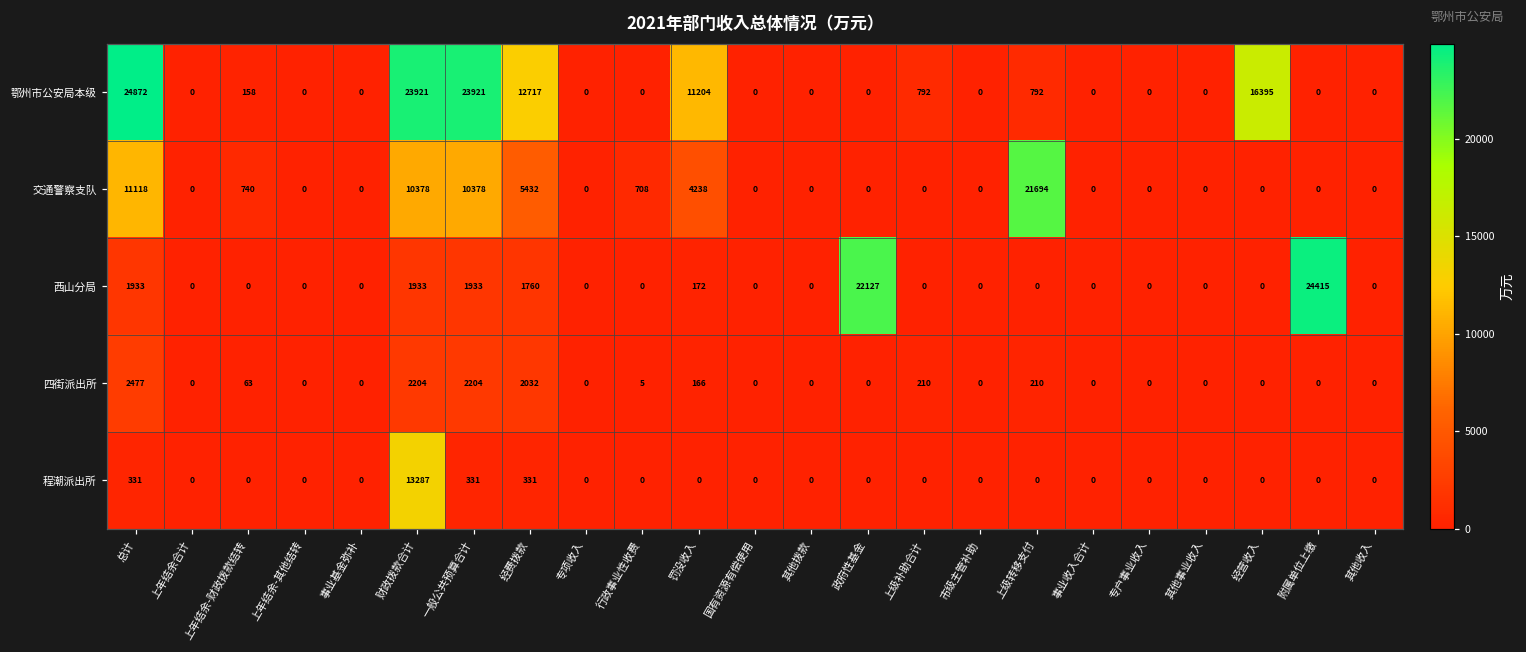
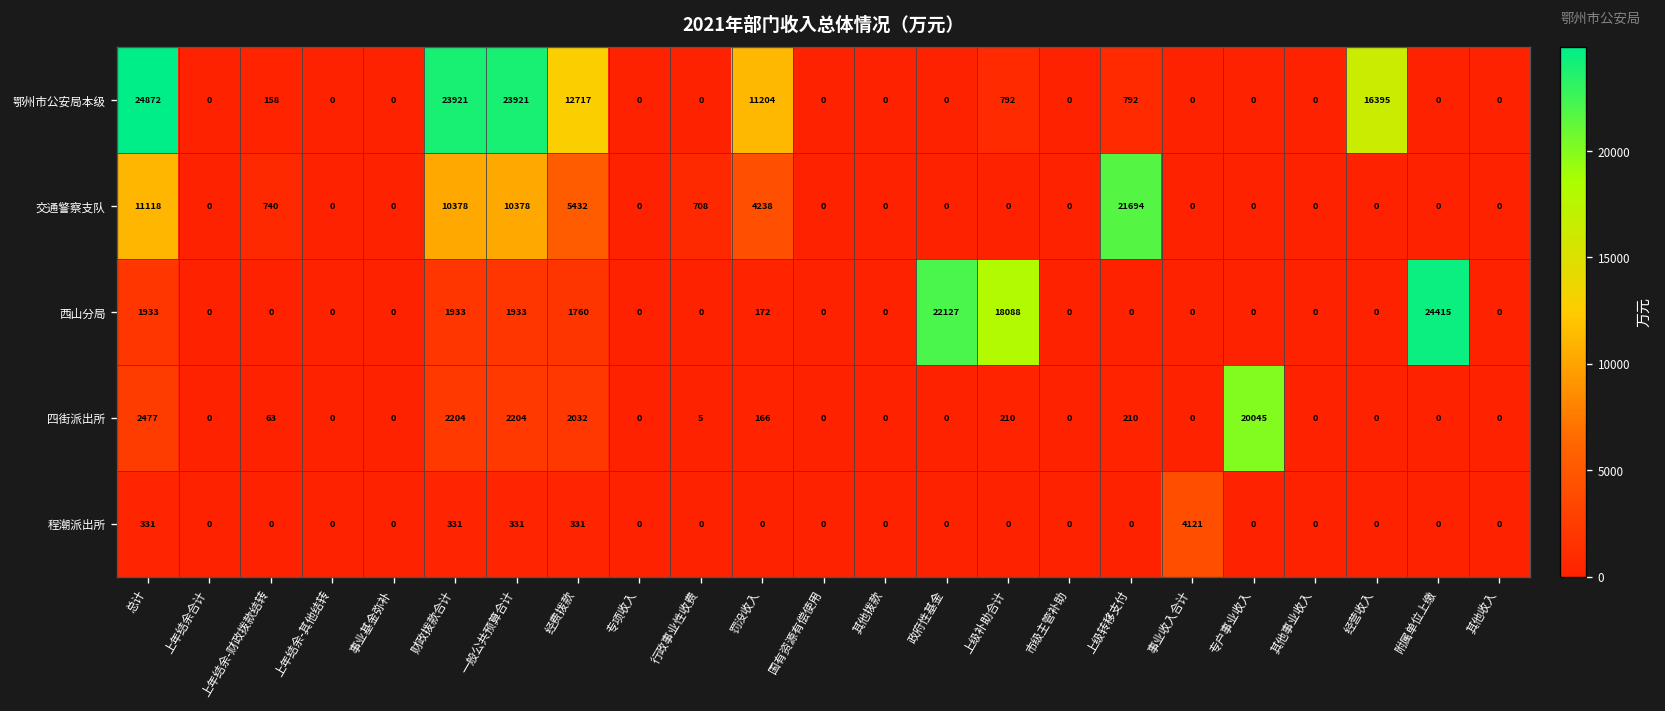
  {
    "鄂州市公安局本级": {
      "总计": 24872,
      "上年结余合计": 0,
      "上年结余-财政拨款结转": 158,
      "上年结余-其他结转": 0,
      "事业基金弥补": 0,
      "财政拨款合计": 23921,
      "一般公共预算合计": 23921,
      "经费拨款": 12717,
      "专项收入": 0,
      "行政事业性收费": 0,
      "罚没收入": 11204,
      "国有资源有偿使用": 0,
      "其他拨款": 0,
      "政府性基金": 0,
      "上级补助合计": 792,
      "市级主管补助": 0,
      "上级转移支付": 792,
      "事业收入合计": 0,
      "专户事业收入": 0,
      "其他事业收入": 0,
      "经营收入": 16395,
      "附属单位上缴": 0,
      "其他收入": 0
    },
    "交通警察支队": {
      "总计": 11118,
      "上年结余合计": 0,
      "上年结余-财政拨款结转": 740,
      "上年结余-其他结转": 0,
      "事业基金弥补": 0,
      "财政拨款合计": 10378,
      "一般公共预算合计": 10378,
      "经费拨款": 5432,
      "专项收入": 0,
      "行政事业性收费": 708,
      "罚没收入": 4238,
      "国有资源有偿使用": 0,
      "其他拨款": 0,
      "政府性基金": 0,
      "上级补助合计": 0,
      "市级主管补助": 0,
      "上级转移支付": 21694,
      "事业收入合计": 0,
      "专户事业收入": 0,
      "其他事业收入": 0,
      "经营收入": 0,
      "附属单位上缴": 0,
      "其他收入": 0
    },
    "西山分局": {
      "总计": 1933,
      "上年结余合计": 0,
      "上年结余-财政拨款结转": 0,
      "上年结余-其他结转": 0,
      "事业基金弥补": 0,
      "财政拨款合计": 1933,
      "一般公共预算合计": 1933,
      "经费拨款": 1760,
      "专项收入": 0,
      "行政事业性收费": 0,
      "罚没收入": 172,
      "国有资源有偿使用": 0,
      "其他拨款": 0,
      "政府性基金": 22127,
-     "上级补助合计": 0,
+     "上级补助合计": 18088,
      "市级主管补助": 0,
      "上级转移支付": 0,
      "事业收入合计": 0,
      "专户事业收入": 0,
      "其他事业收入": 0,
      "经营收入": 0,
      "附属单位上缴": 24415,
      "其他收入": 0
    },
    "四街派出所": {
      "总计": 2477,
      "上年结余合计": 0,
      "上年结余-财政拨款结转": 63,
      "上年结余-其他结转": 0,
      "事业基金弥补": 0,
      "财政拨款合计": 2204,
      "一般公共预算合计": 2204,
      "经费拨款": 2032,
      "专项收入": 0,
      "行政事业性收费": 5,
      "罚没收入": 166,
      "国有资源有偿使用": 0,
      "其他拨款": 0,
      "政府性基金": 0,
      "上级补助合计": 210,
      "市级主管补助": 0,
      "上级转移支付": 210,
      "事业收入合计": 0,
-     "专户事业收入": 0,
+     "专户事业收入": 20045,
      "其他事业收入": 0,
      "经营收入": 0,
      "附属单位上缴": 0,
      "其他收入": 0
    },
    "程潮派出所": {
      "总计": 331,
      "上年结余合计": 0,
      "上年结余-财政拨款结转": 0,
      "上年结余-其他结转": 0,
      "事业基金弥补": 0,
-     "财政拨款合计": 13287,
+     "财政拨款合计": 331,
      "一般公共预算合计": 331,
      "经费拨款": 331,
      "专项收入": 0,
      "行政事业性收费": 0,
      "罚没收入": 0,
      "国有资源有偿使用": 0,
      "其他拨款": 0,
      "政府性基金": 0,
      "上级补助合计": 0,
      "市级主管补助": 0,
      "上级转移支付": 0,
-     "事业收入合计": 0,
+     "事业收入合计": 4121,
      "专户事业收入": 0,
      "其他事业收入": 0,
      "经营收入": 0,
      "附属单位上缴": 0,
      "其他收入": 0
    }
  }
